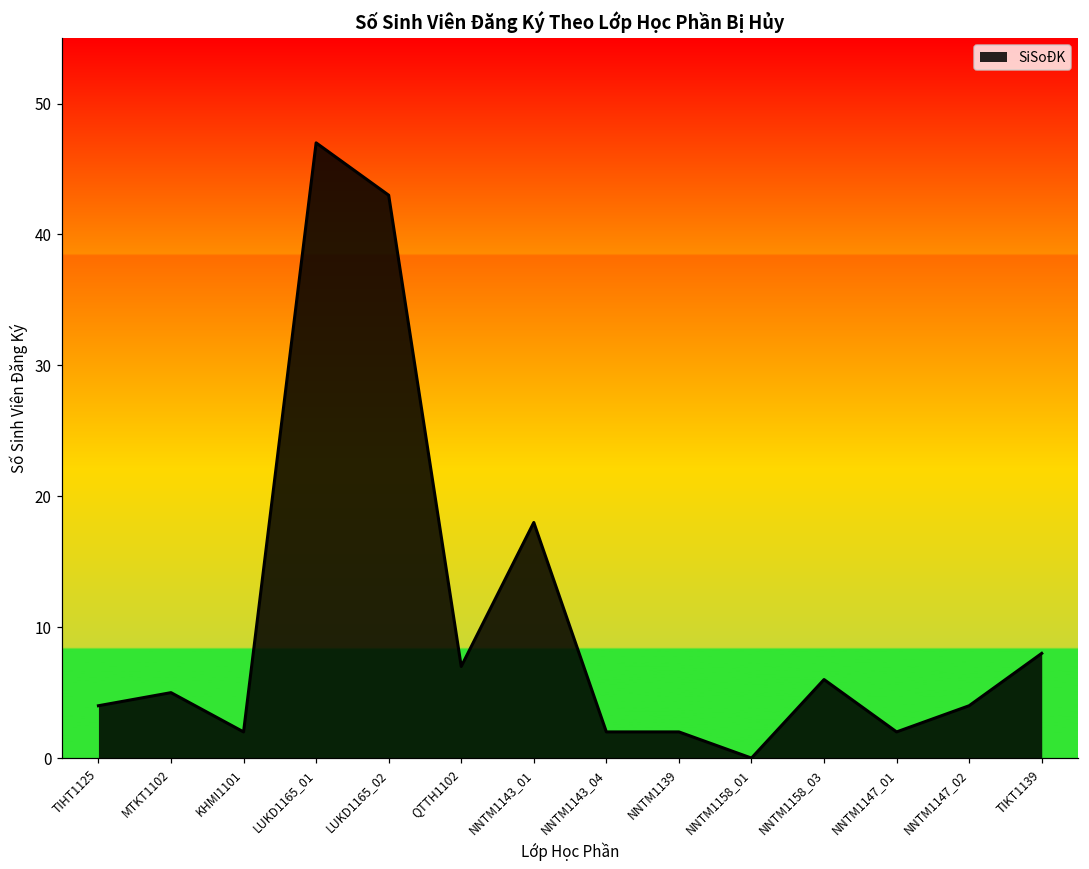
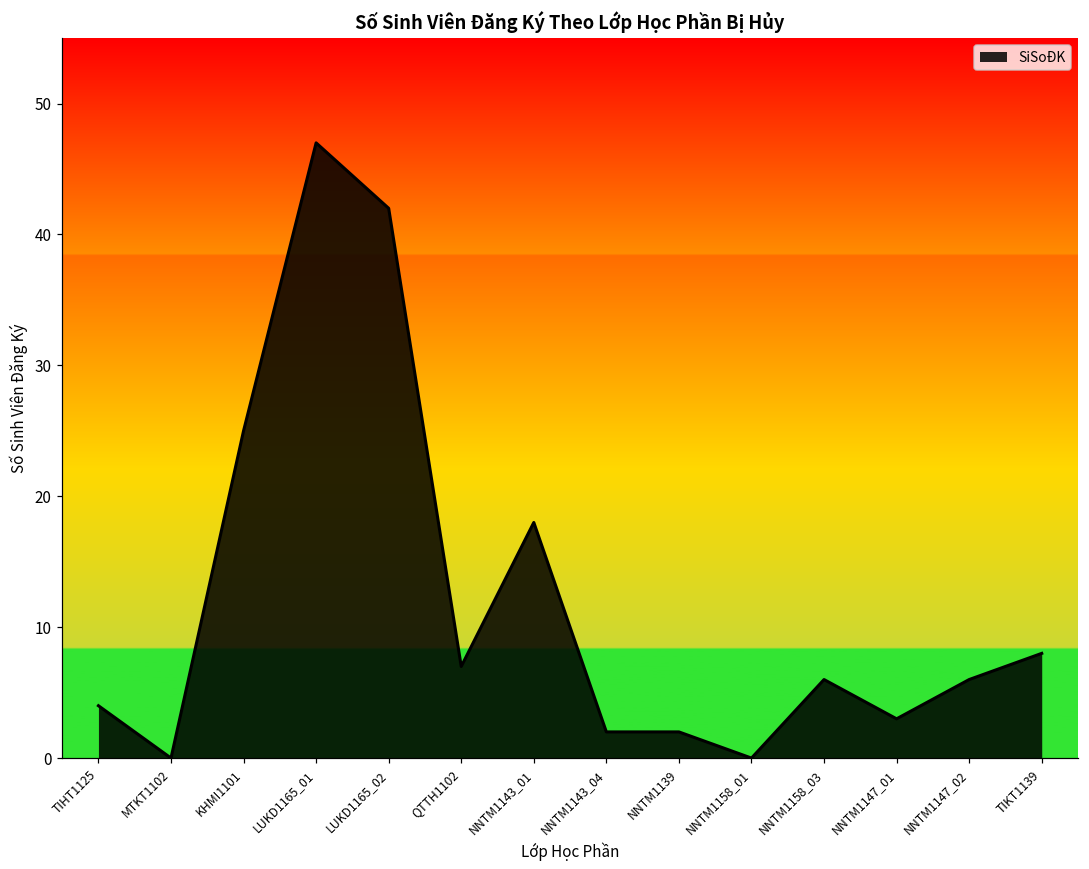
  {
    "TIHT1125": 4,
-   "MTKT1102": 5,
-   "KHMI1101": 2,
+   "MTKT1102": 0,
+   "KHMI1101": 25,
    "LUKD1165_01": 47,
-   "LUKD1165_02": 43,
+   "LUKD1165_02": 42,
    "QTTH1102": 7,
    "NNTM1143_01": 18,
    "NNTM1143_04": 2,
    "NNTM1139": 2,
    "NNTM1158_01": 0,
    "NNTM1158_03": 6,
-   "NNTM1147_01": 2,
-   "NNTM1147_02": 4,
+   "NNTM1147_01": 3,
+   "NNTM1147_02": 6,
    "TIKT1139": 8
  }
